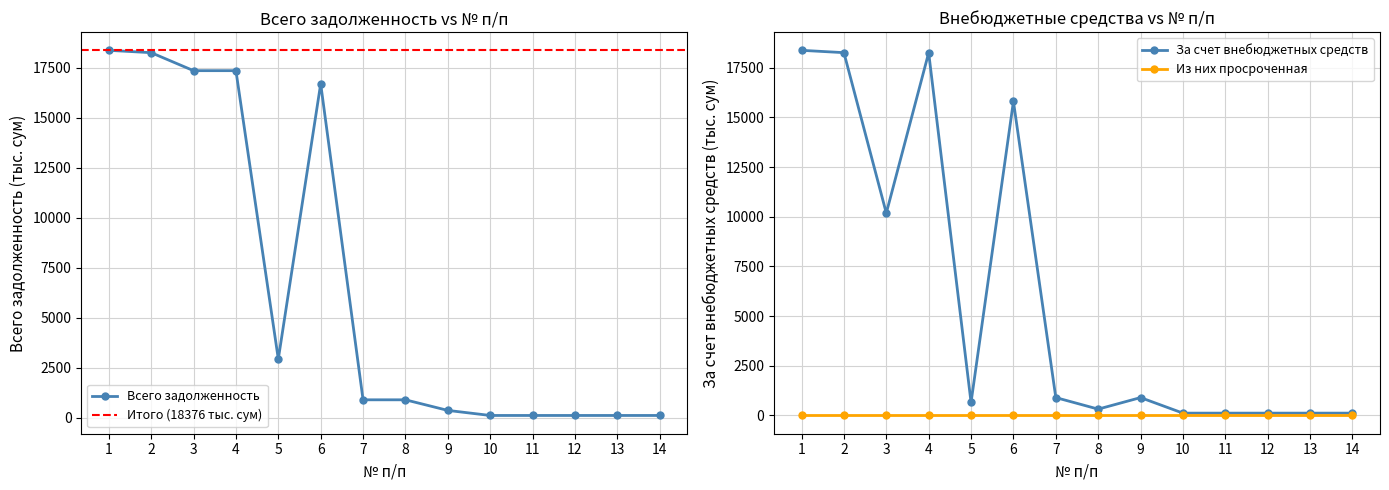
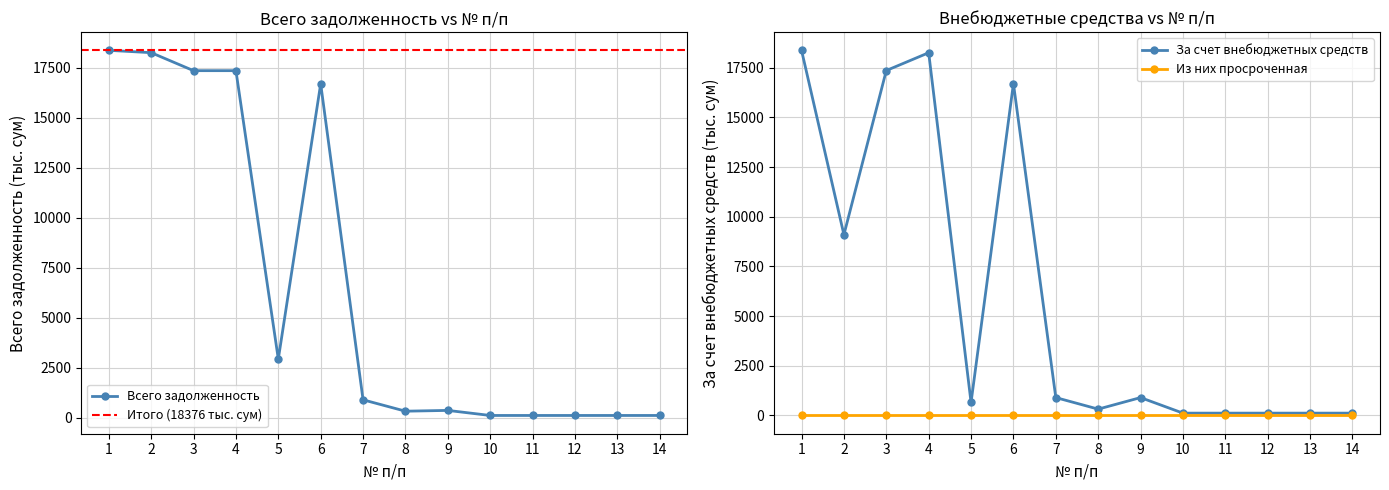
  {
    "Всего задолженность vs № п/п": {
      "1": 18400,
      "2": 18300,
      "3": 17400,
      "4": 17400,
      "5": 2900,
      "6": 16700,
      "7": 900,
-     "8": 900,
+     "8": 300,
      "9": 400,
      "10": 100,
      "11": 100,
      "12": 100,
      "13": 100,
      "14": 100
    },
    "Внебюджетные средства vs № п/п": {
      "За счет внебюджетных средств": {
        "1": 18400,
-       "2": 18300,
-       "3": 10200,
+       "2": 9100,
+       "3": 17400,
        "4": 18300,
        "5": 700,
-       "6": 15800,
+       "6": 16700,
        "7": 900,
        "8": 300,
        "9": 900
      },
      "Из них просроченная": {
        "1": 0,
        "2": 0,
        "3": 0,
        "4": 0,
        "5": 0,
        "6": 0,
        "7": 0,
        "8": 0,
        "9": 0
      }
    }
  }
